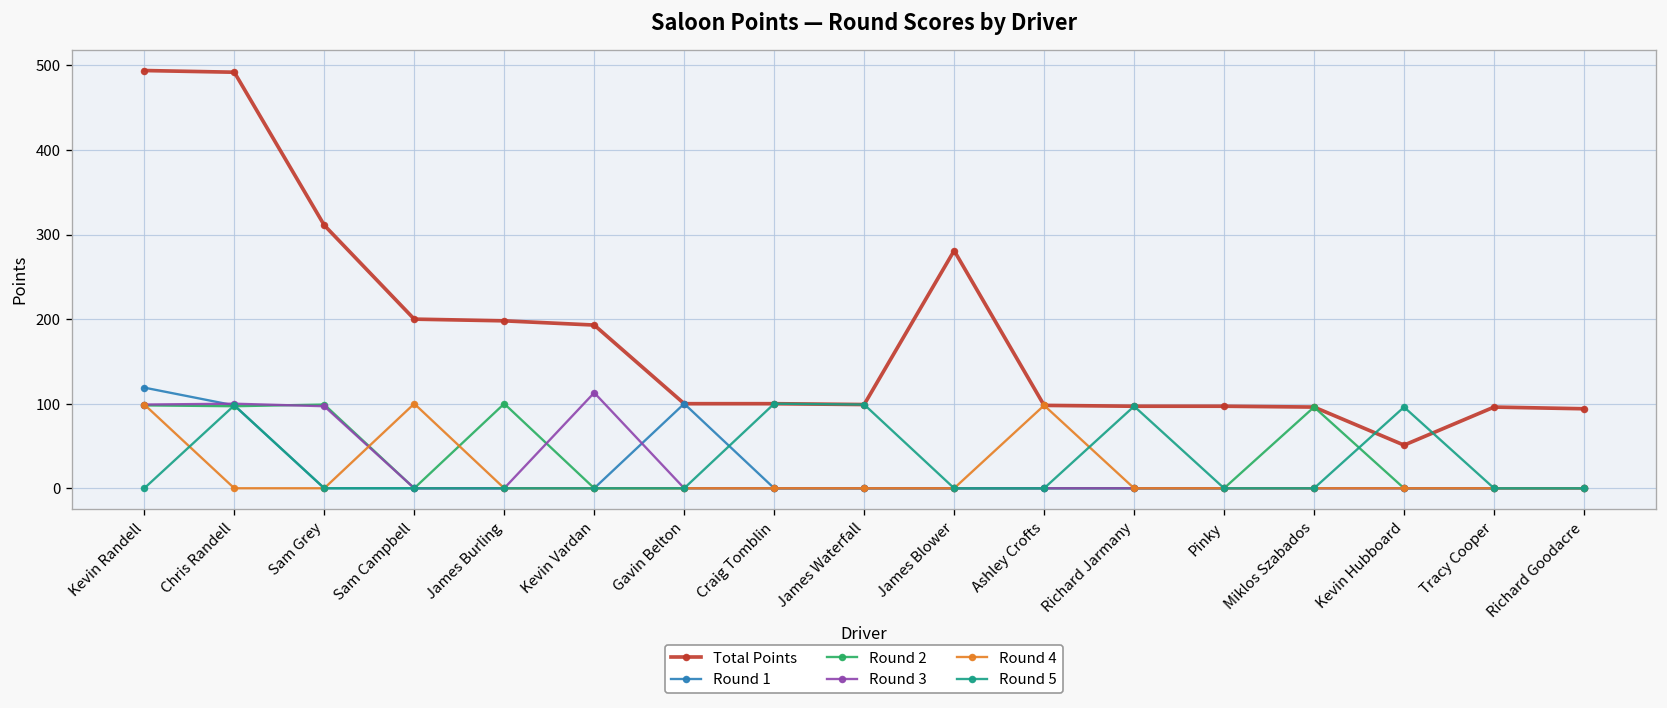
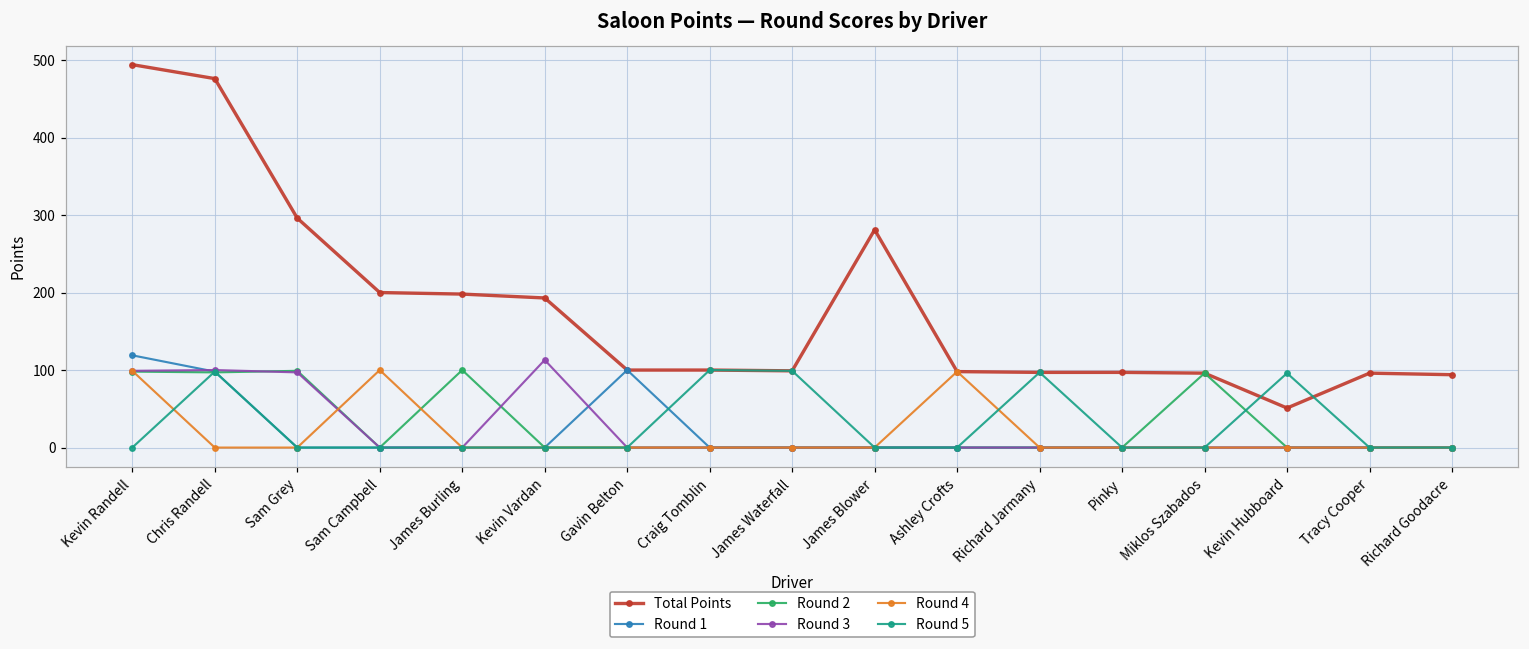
  {
    "Total Points": {
      "Kevin Randell": 490,
-     "Chris Randell": 490,
-     "Sam Grey": 310,
+     "Chris Randell": 480,
+     "Sam Grey": 300,
      "Sam Campbell": 200,
      "James Burling": 200,
      "Kevin Vardan": 190,
      "James Blower": 280,
      "Pinky": 100,
      "Kevin Hubboard": 50,
      "Tracy Cooper": 100,
      "Richard Goodacre": 90
    },
    "Round 1": {
      "Kevin Randell": 120
    },
    "Round 3": {
      "Kevin Vardan": 110
    },
    "Round 4": {
      "Chris Randell": 0,
      "Sam Campbell": 100
    }
  }
